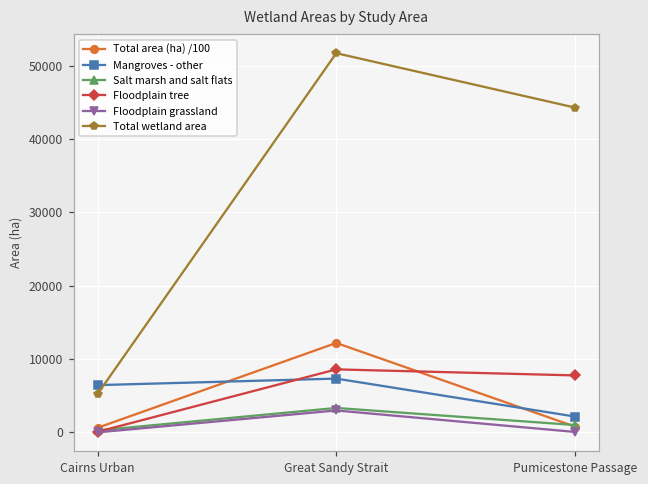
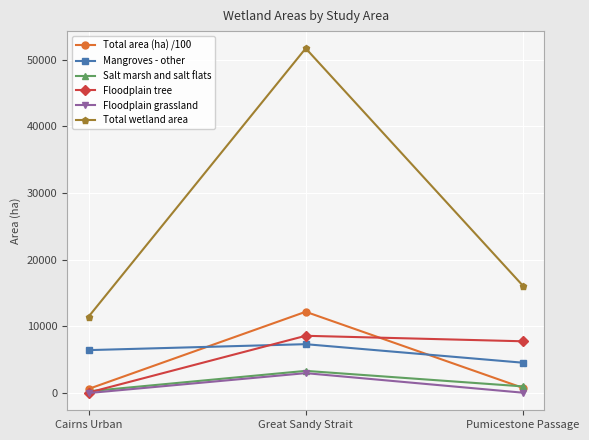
  {
    "Mangroves - other": {
      "Cairns Urban": 6000,
      "Great Sandy Strait": 7000,
-     "Pumicestone Passage": 2000
+     "Pumicestone Passage": 5000
    },
    "Floodplain grassland": {
      "Pumicestone Passage": 0
    },
    "Total wetland area": {
-     "Cairns Urban": 5000,
+     "Cairns Urban": 11000,
      "Great Sandy Strait": 52000,
-     "Pumicestone Passage": 44000
+     "Pumicestone Passage": 16000
    }
  }
